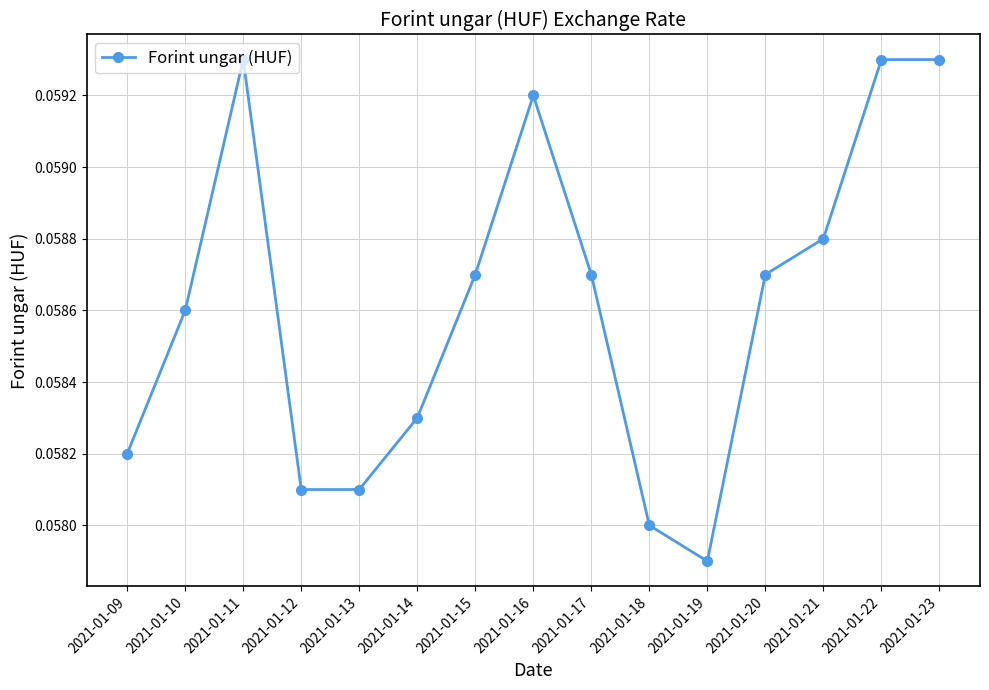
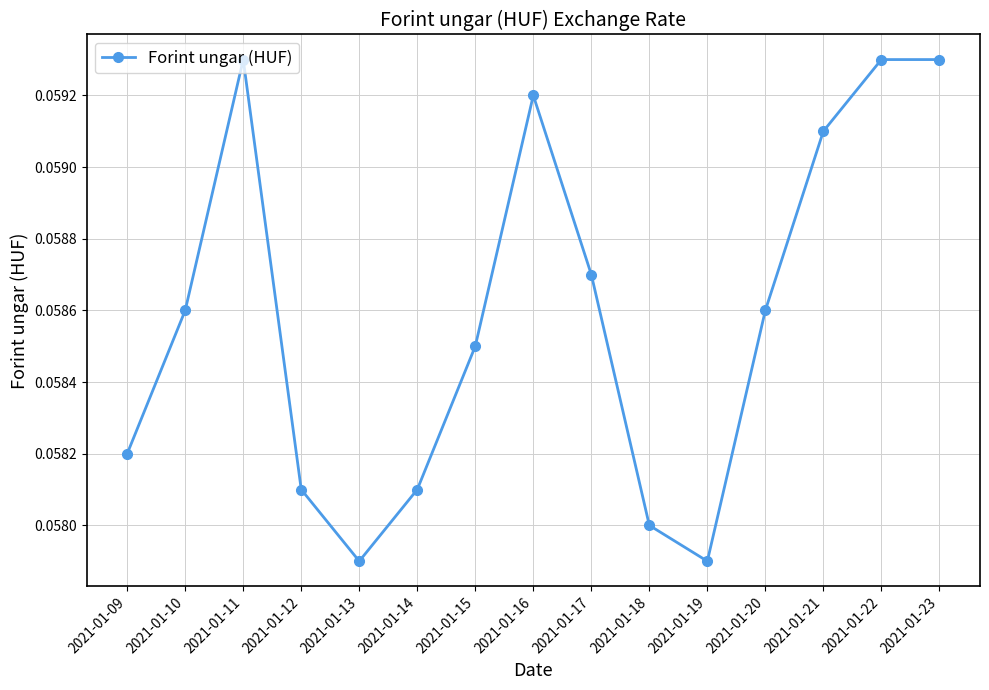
  {
    "2021-01-09": 0.0582,
    "2021-01-10": 0.0586,
    "2021-01-12": 0.0581,
-   "2021-01-13": 0.0581,
-   "2021-01-14": 0.0583,
-   "2021-01-15": 0.0587,
+   "2021-01-13": 0.0579,
+   "2021-01-14": 0.0581,
+   "2021-01-15": 0.0585,
    "2021-01-16": 0.0592,
    "2021-01-17": 0.0587,
    "2021-01-18": 0.0580,
    "2021-01-19": 0.0579,
-   "2021-01-20": 0.0587,
-   "2021-01-21": 0.0588,
+   "2021-01-20": 0.0586,
+   "2021-01-21": 0.0591,
    "2021-01-22": 0.0593,
    "2021-01-23": 0.0593
  }
